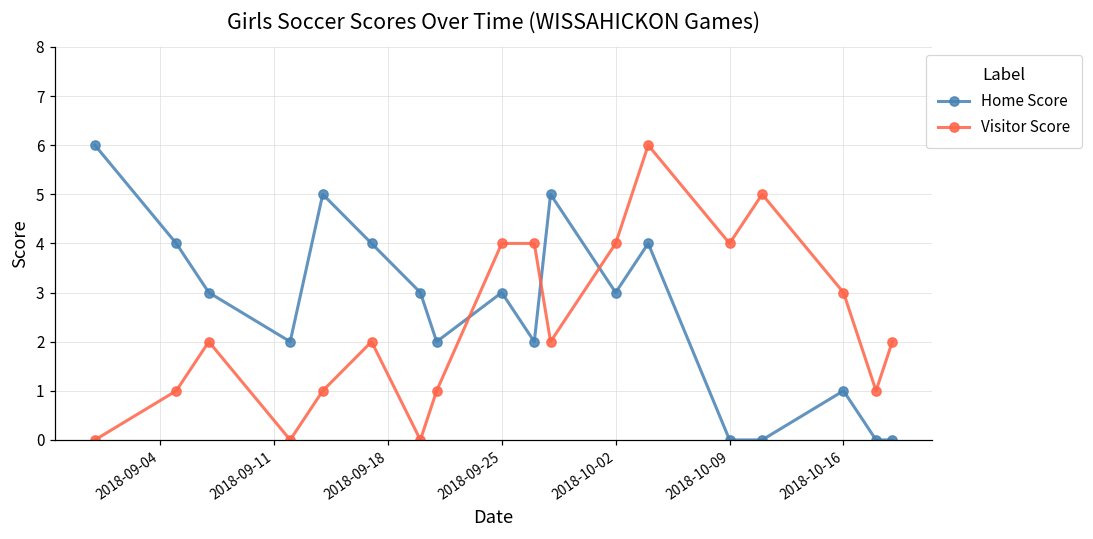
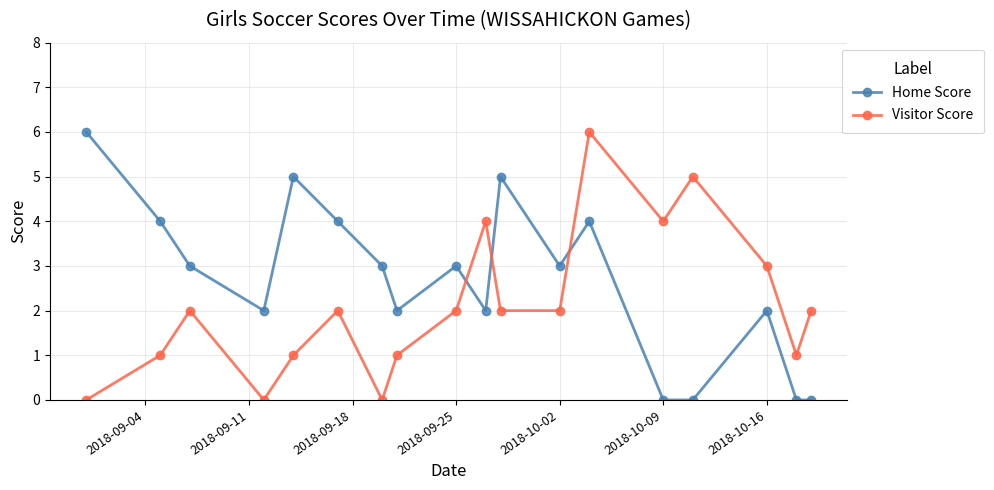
  {
    "Home Score": {
      "2018-09-25": 3,
      "2018-10-02": 3,
      "2018-10-09": 0,
-     "2018-10-16": 1
+     "2018-10-16": 2
    },
    "Visitor Score": {
-     "2018-09-25": 4,
-     "2018-10-02": 4,
+     "2018-09-25": 2,
+     "2018-10-02": 2,
      "2018-10-09": 4,
      "2018-10-16": 3
    }
  }
